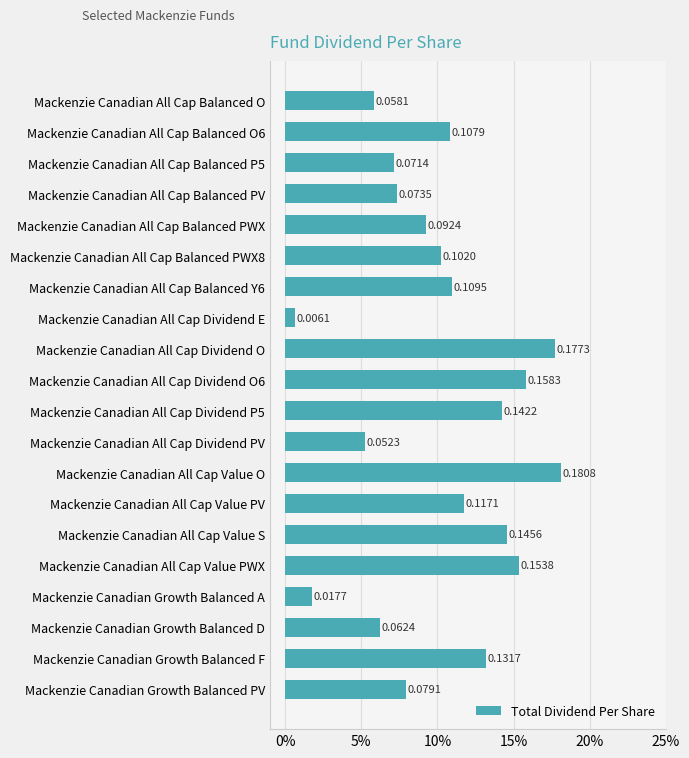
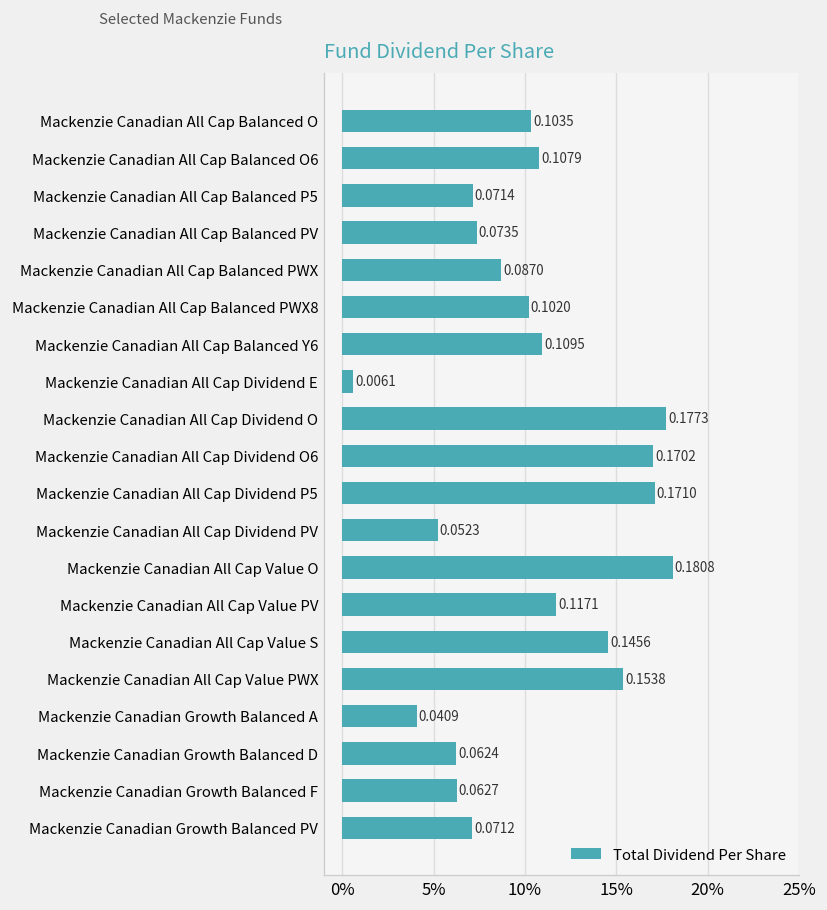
  {
-   "Mackenzie Canadian All Cap Balanced O": 0.0581,
+   "Mackenzie Canadian All Cap Balanced O": 0.1035,
    "Mackenzie Canadian All Cap Balanced O6": 0.1079,
    "Mackenzie Canadian All Cap Balanced P5": 0.0714,
    "Mackenzie Canadian All Cap Balanced PV": 0.0735,
-   "Mackenzie Canadian All Cap Balanced PWX": 0.0924,
+   "Mackenzie Canadian All Cap Balanced PWX": 0.0870,
    "Mackenzie Canadian All Cap Balanced PWX8": 0.1020,
    "Mackenzie Canadian All Cap Balanced Y6": 0.1095,
    "Mackenzie Canadian All Cap Dividend E": 0.0061,
    "Mackenzie Canadian All Cap Dividend O": 0.1773,
-   "Mackenzie Canadian All Cap Dividend O6": 0.1583,
-   "Mackenzie Canadian All Cap Dividend P5": 0.1422,
+   "Mackenzie Canadian All Cap Dividend O6": 0.1702,
+   "Mackenzie Canadian All Cap Dividend P5": 0.1710,
    "Mackenzie Canadian All Cap Dividend PV": 0.0523,
    "Mackenzie Canadian All Cap Value O": 0.1808,
    "Mackenzie Canadian All Cap Value PV": 0.1171,
    "Mackenzie Canadian All Cap Value S": 0.1456,
    "Mackenzie Canadian All Cap Value PWX": 0.1538,
-   "Mackenzie Canadian Growth Balanced A": 0.0177,
+   "Mackenzie Canadian Growth Balanced A": 0.0409,
    "Mackenzie Canadian Growth Balanced D": 0.0624,
-   "Mackenzie Canadian Growth Balanced F": 0.1317,
-   "Mackenzie Canadian Growth Balanced PV": 0.0791
+   "Mackenzie Canadian Growth Balanced F": 0.0627,
+   "Mackenzie Canadian Growth Balanced PV": 0.0712
  }
